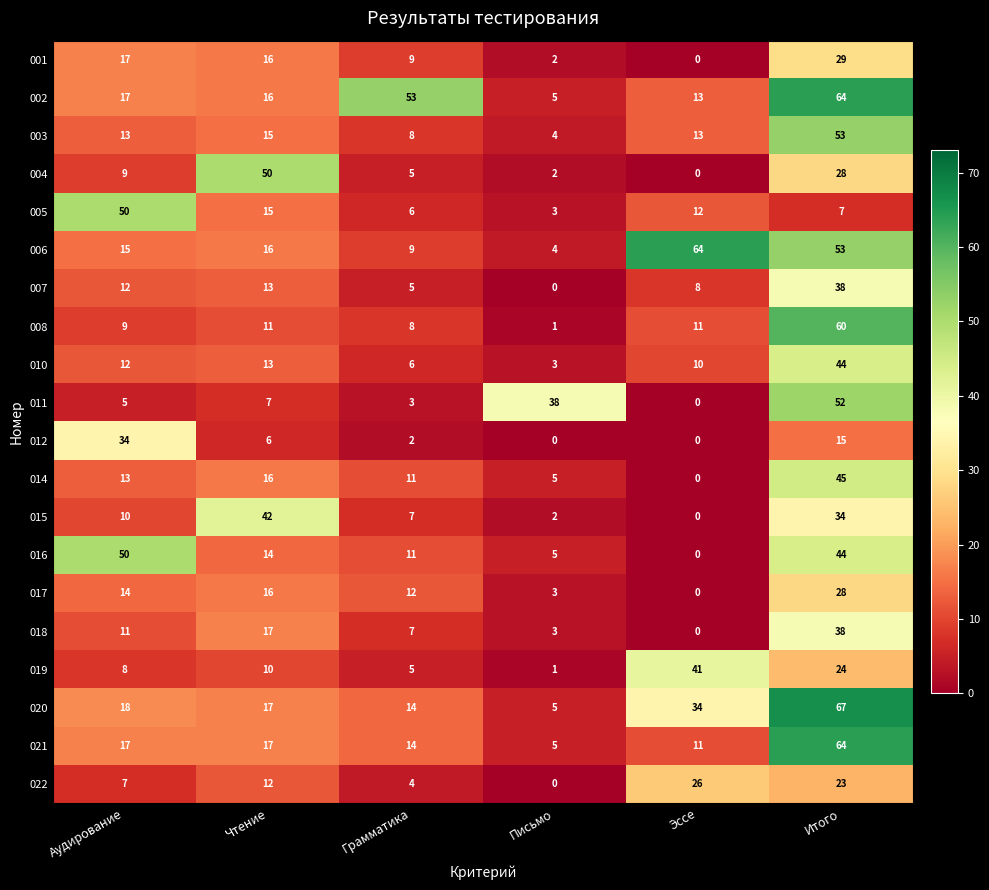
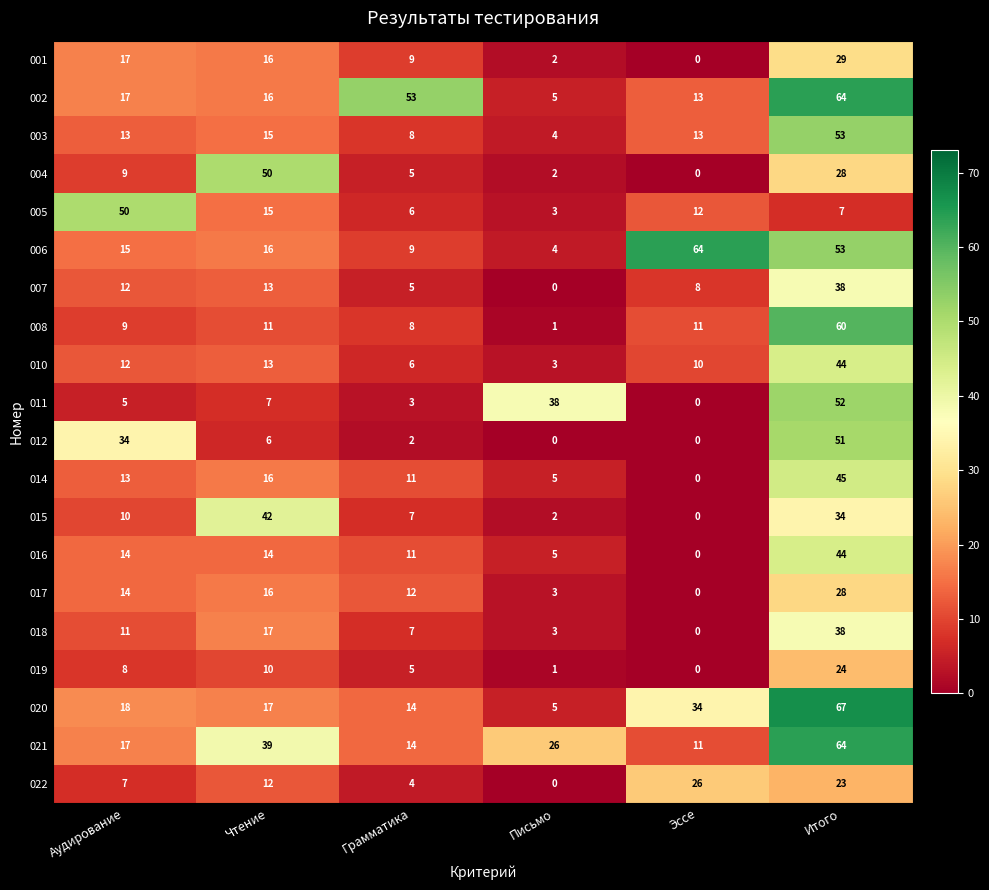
  {
    "001": {
      "Аудирование": 17,
      "Чтение": 16,
      "Грамматика": 9,
      "Письмо": 2,
      "Эссе": 0,
      "Итого": 29
    },
    "002": {
      "Аудирование": 17,
      "Чтение": 16,
      "Грамматика": 53,
      "Письмо": 5,
      "Эссе": 13,
      "Итого": 64
    },
    "003": {
      "Аудирование": 13,
      "Чтение": 15,
      "Грамматика": 8,
      "Письмо": 4,
      "Эссе": 13,
      "Итого": 53
    },
    "004": {
      "Аудирование": 9,
      "Чтение": 50,
      "Грамматика": 5,
      "Письмо": 2,
      "Эссе": 0,
      "Итого": 28
    },
    "005": {
      "Аудирование": 50,
      "Чтение": 15,
      "Грамматика": 6,
      "Письмо": 3,
      "Эссе": 12,
      "Итого": 7
    },
    "006": {
      "Аудирование": 15,
      "Чтение": 16,
      "Грамматика": 9,
      "Письмо": 4,
      "Эссе": 64,
      "Итого": 53
    },
    "007": {
      "Аудирование": 12,
      "Чтение": 13,
      "Грамматика": 5,
      "Письмо": 0,
      "Эссе": 8,
      "Итого": 38
    },
    "008": {
      "Аудирование": 9,
      "Чтение": 11,
      "Грамматика": 8,
      "Письмо": 1,
      "Эссе": 11,
      "Итого": 60
    },
    "010": {
      "Аудирование": 12,
      "Чтение": 13,
      "Грамматика": 6,
      "Письмо": 3,
      "Эссе": 10,
      "Итого": 44
    },
    "011": {
      "Аудирование": 5,
      "Чтение": 7,
      "Грамматика": 3,
      "Письмо": 38,
      "Эссе": 0,
      "Итого": 52
    },
    "012": {
      "Аудирование": 34,
      "Чтение": 6,
      "Грамматика": 2,
      "Письмо": 0,
      "Эссе": 0,
-     "Итого": 15
+     "Итого": 51
    },
    "014": {
      "Аудирование": 13,
      "Чтение": 16,
      "Грамматика": 11,
      "Письмо": 5,
      "Эссе": 0,
      "Итого": 45
    },
    "015": {
      "Аудирование": 10,
      "Чтение": 42,
      "Грамматика": 7,
      "Письмо": 2,
      "Эссе": 0,
      "Итого": 34
    },
    "016": {
-     "Аудирование": 50,
+     "Аудирование": 14,
      "Чтение": 14,
      "Грамматика": 11,
      "Письмо": 5,
      "Эссе": 0,
      "Итого": 44
    },
    "017": {
      "Аудирование": 14,
      "Чтение": 16,
      "Грамматика": 12,
      "Письмо": 3,
      "Эссе": 0,
      "Итого": 28
    },
    "018": {
      "Аудирование": 11,
      "Чтение": 17,
      "Грамматика": 7,
      "Письмо": 3,
      "Эссе": 0,
      "Итого": 38
    },
    "019": {
      "Аудирование": 8,
      "Чтение": 10,
      "Грамматика": 5,
      "Письмо": 1,
-     "Эссе": 41,
+     "Эссе": 0,
      "Итого": 24
    },
    "020": {
      "Аудирование": 18,
      "Чтение": 17,
      "Грамматика": 14,
      "Письмо": 5,
      "Эссе": 34,
      "Итого": 67
    },
    "021": {
      "Аудирование": 17,
-     "Чтение": 17,
+     "Чтение": 39,
      "Грамматика": 14,
-     "Письмо": 5,
+     "Письмо": 26,
      "Эссе": 11,
      "Итого": 64
    },
    "022": {
      "Аудирование": 7,
      "Чтение": 12,
      "Грамматика": 4,
      "Письмо": 0,
      "Эссе": 26,
      "Итого": 23
    }
  }
